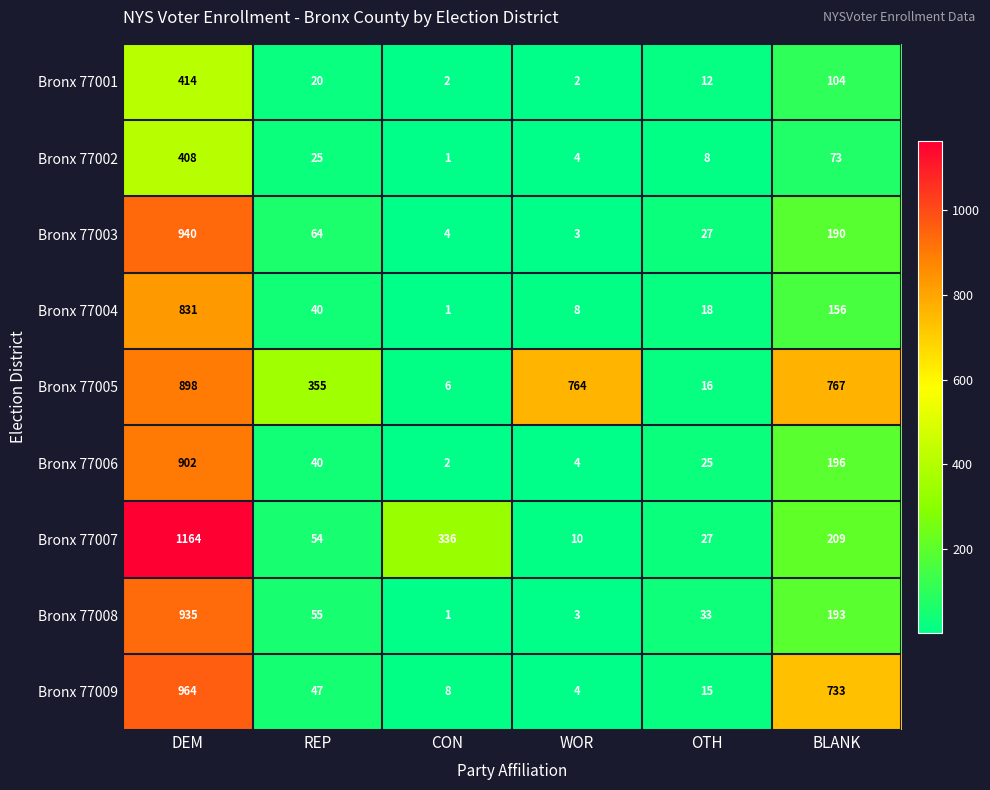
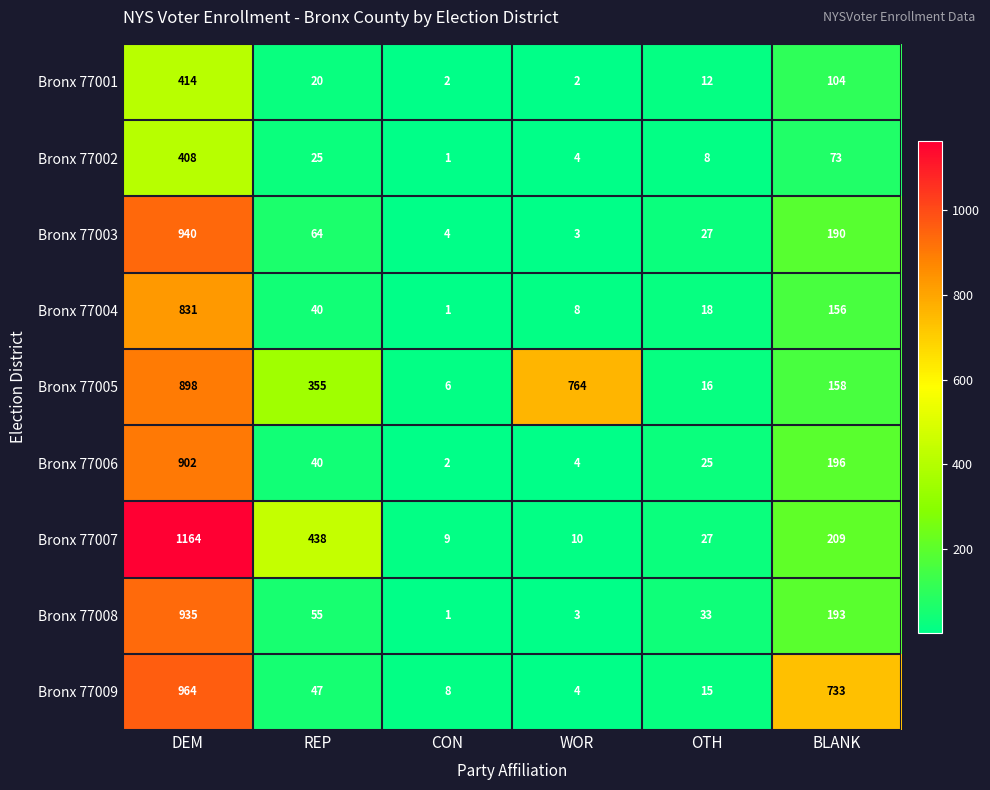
  {
    "Bronx 77001": {
      "DEM": 414,
      "REP": 20,
      "CON": 2,
      "WOR": 2,
      "OTH": 12,
      "BLANK": 104
    },
    "Bronx 77002": {
      "DEM": 408,
      "REP": 25,
      "CON": 1,
      "WOR": 4,
      "OTH": 8,
      "BLANK": 73
    },
    "Bronx 77003": {
      "DEM": 940,
      "REP": 64,
      "CON": 4,
      "WOR": 3,
      "OTH": 27,
      "BLANK": 190
    },
    "Bronx 77004": {
      "DEM": 831,
      "REP": 40,
      "CON": 1,
      "WOR": 8,
      "OTH": 18,
      "BLANK": 156
    },
    "Bronx 77005": {
      "DEM": 898,
      "REP": 355,
      "CON": 6,
      "WOR": 764,
      "OTH": 16,
-     "BLANK": 767
+     "BLANK": 158
    },
    "Bronx 77006": {
      "DEM": 902,
      "REP": 40,
      "CON": 2,
      "WOR": 4,
      "OTH": 25,
      "BLANK": 196
    },
    "Bronx 77007": {
      "DEM": 1164,
-     "REP": 54,
-     "CON": 336,
+     "REP": 438,
+     "CON": 9,
      "WOR": 10,
      "OTH": 27,
      "BLANK": 209
    },
    "Bronx 77008": {
      "DEM": 935,
      "REP": 55,
      "CON": 1,
      "WOR": 3,
      "OTH": 33,
      "BLANK": 193
    },
    "Bronx 77009": {
      "DEM": 964,
      "REP": 47,
      "CON": 8,
      "WOR": 4,
      "OTH": 15,
      "BLANK": 733
    }
  }
